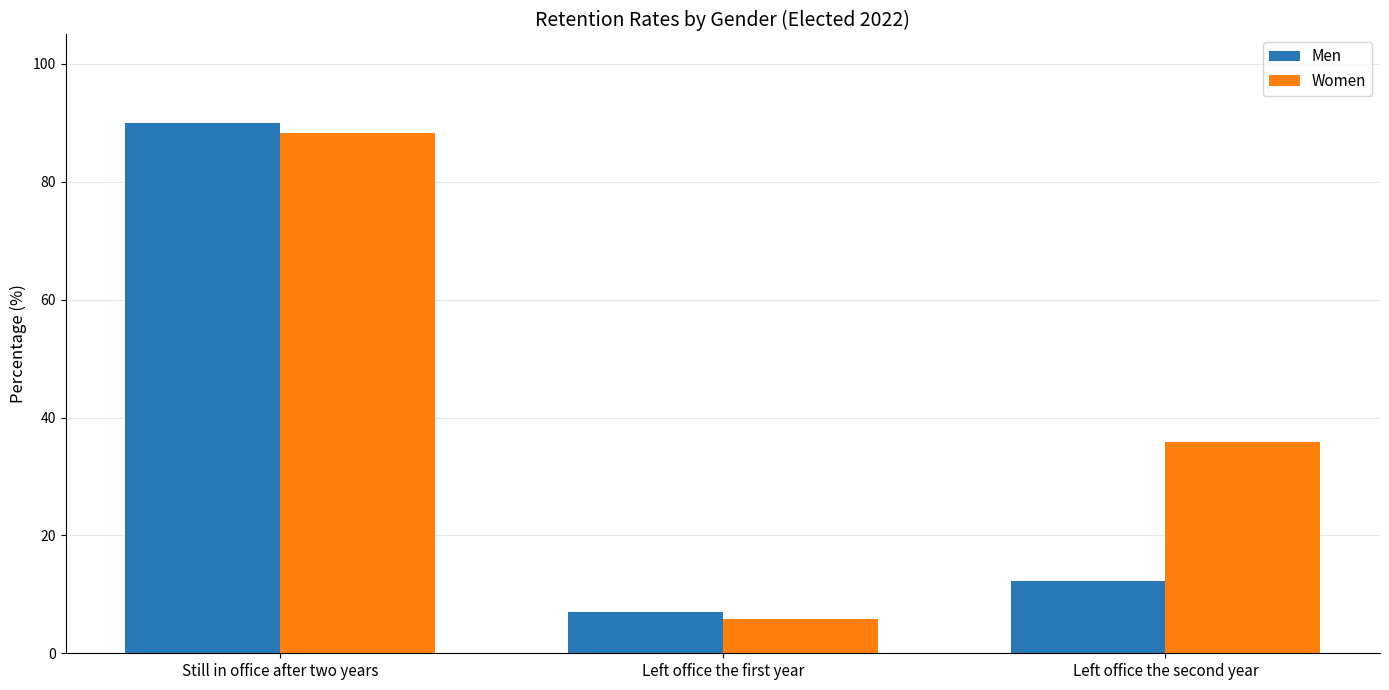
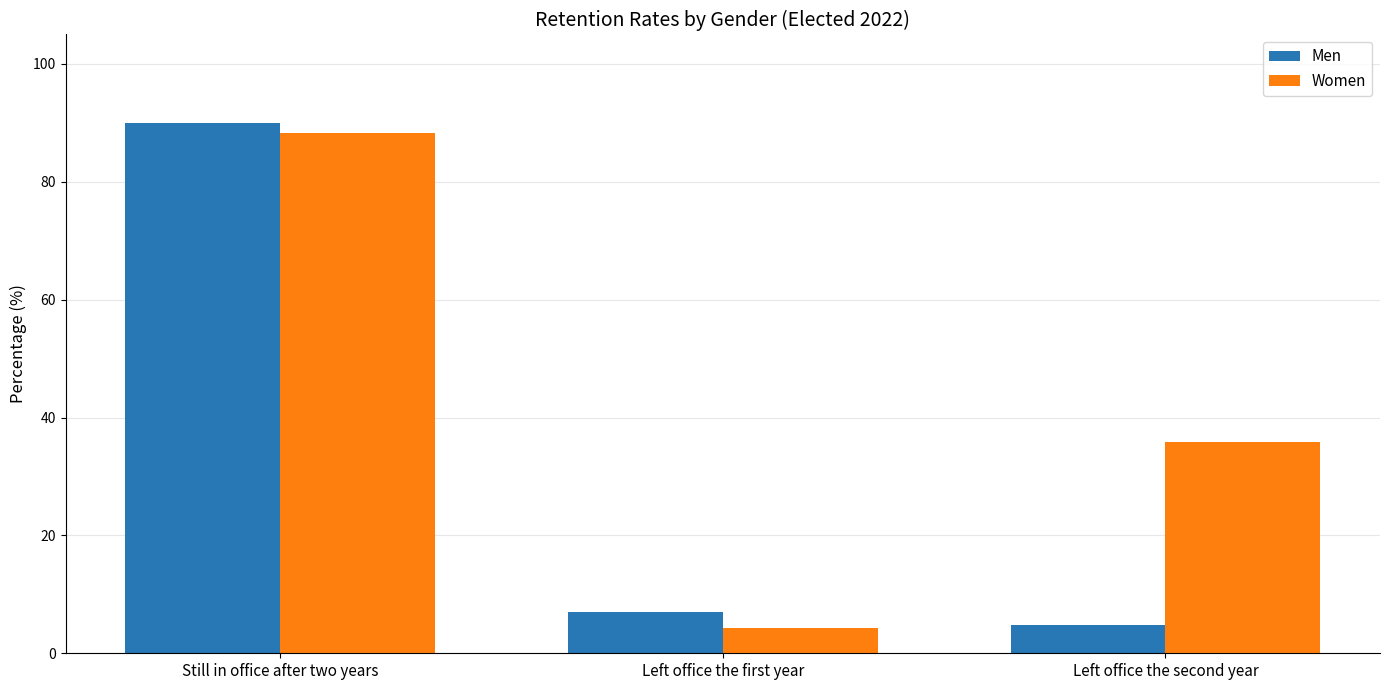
  {
    "Men": {
      "Still in office after two years": 90,
      "Left office the first year": 7,
-     "Left office the second year": 12
+     "Left office the second year": 5
    },
    "Women": {
      "Still in office after two years": 88,
-     "Left office the first year": 6,
+     "Left office the first year": 4,
      "Left office the second year": 36
    }
  }
